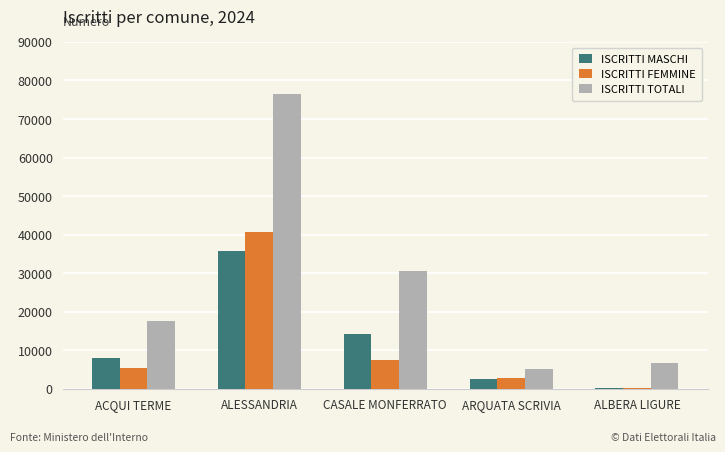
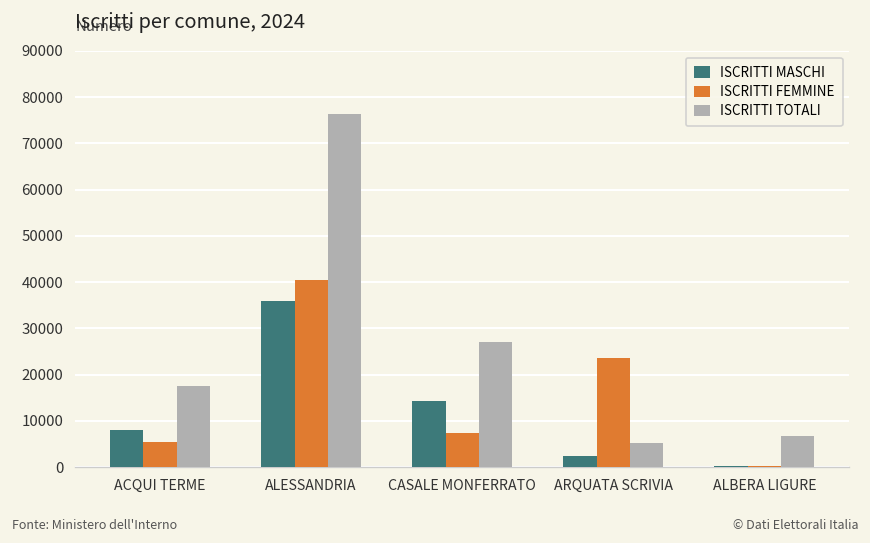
  {
    "ISCRITTI MASCHI": {
      "ACQUI TERME": 8000,
      "ALESSANDRIA": 36000,
      "CASALE MONFERRATO": 14000,
      "ARQUATA SCRIVIA": 3000
    },
    "ISCRITTI FEMMINE": {
      "ACQUI TERME": 5000,
      "ALESSANDRIA": 41000,
      "CASALE MONFERRATO": 7000,
-     "ARQUATA SCRIVIA": 3000
+     "ARQUATA SCRIVIA": 24000
    },
    "ISCRITTI TOTALI": {
      "ACQUI TERME": 17000,
      "ALESSANDRIA": 76000,
-     "CASALE MONFERRATO": 30000,
+     "CASALE MONFERRATO": 27000,
      "ARQUATA SCRIVIA": 5000,
      "ALBERA LIGURE": 7000
    }
  }
